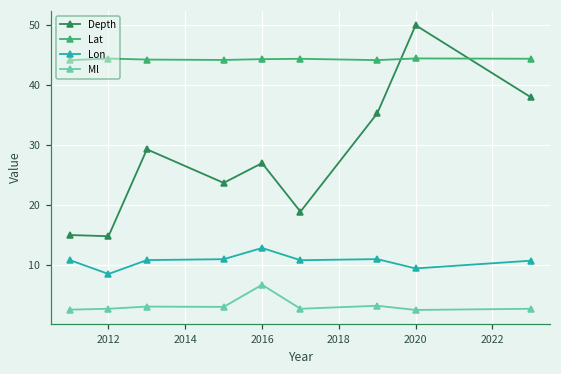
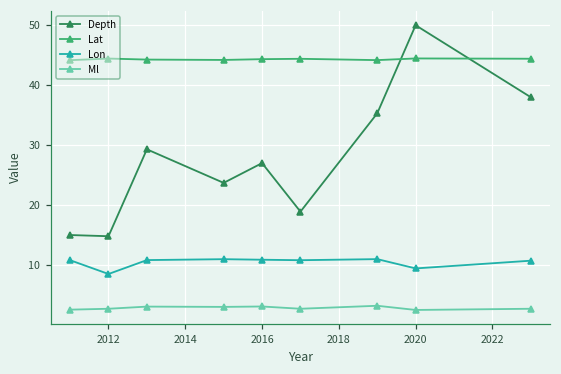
  {
    "Lon": {
      "2012": 9,
-     "2016": 13,
+     "2016": 11,
      "2020": 9
    },
    "Ml": {
      "2012": 3,
-     "2016": 7,
+     "2016": 3,
      "2020": 3
    }
  }
